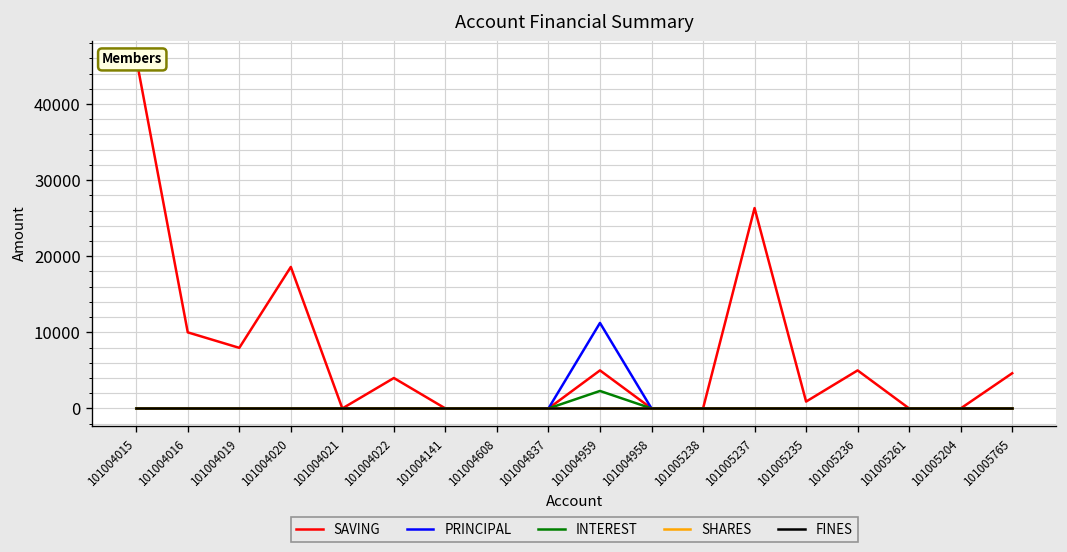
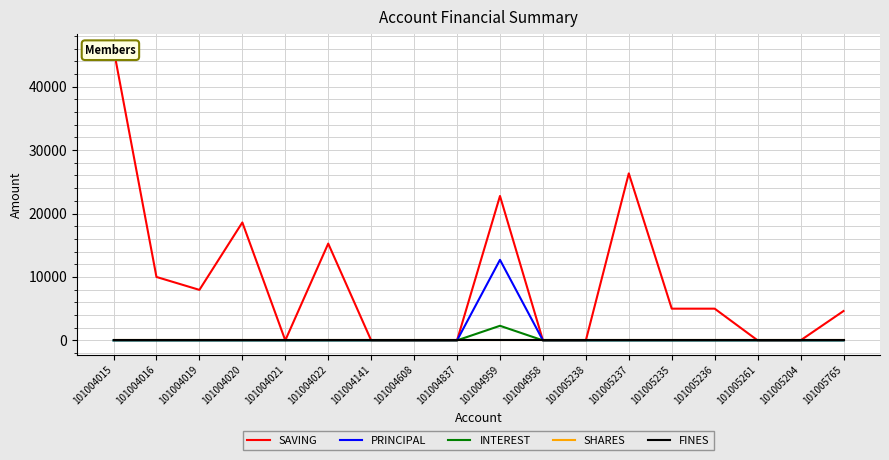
  {
    "SAVING": {
      "101004016": 10000,
      "101004019": 8000,
      "101004020": 19000,
-     "101004022": 4000,
-     "101004959": 5000,
+     "101004022": 15000,
+     "101004959": 23000,
      "101005237": 26000,
-     "101005235": 1000,
+     "101005235": 5000,
      "101005236": 5000,
      "101005765": 5000
    },
    "PRINCIPAL": {
-     "101004959": 11000
+     "101004959": 13000
    },
    "INTEREST": {
      "101004959": 2000
    },
    "FINES": {
      "101004959": 0
    }
  }
